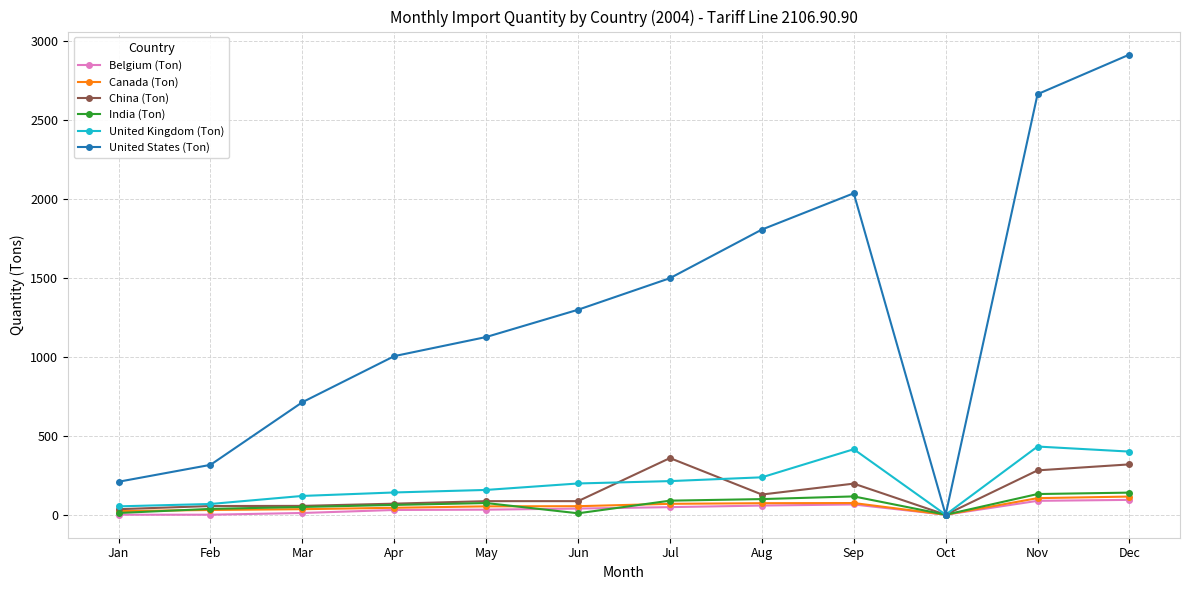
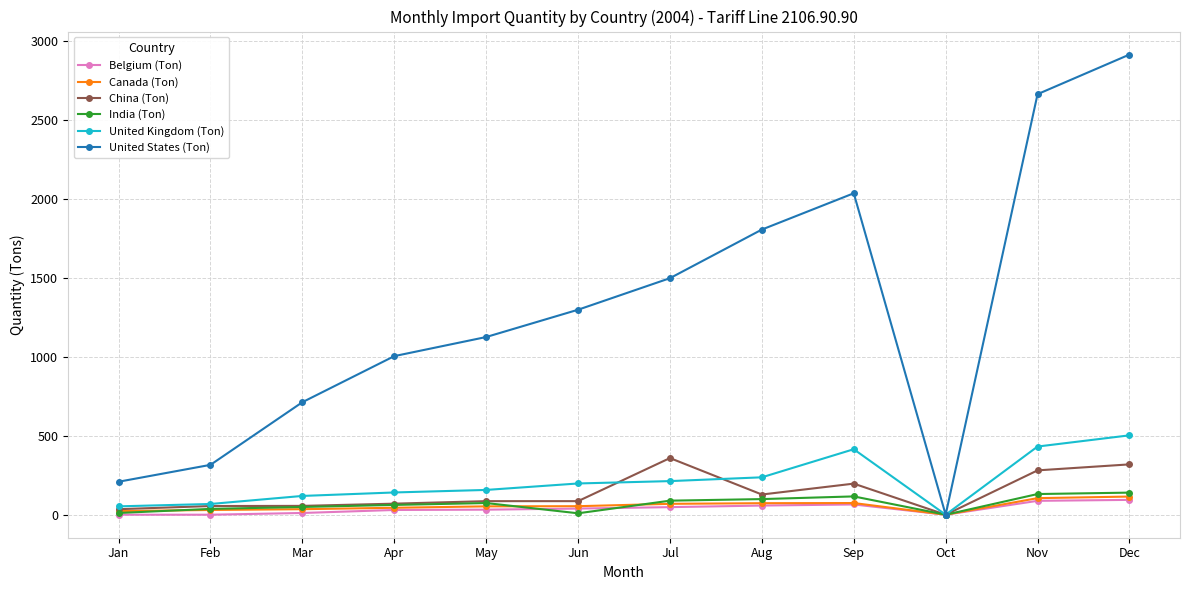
  {
    "Belgium (Ton)": {
      "Feb": 0,
      "Mar": 10,
      "May": 30,
      "Jul": 50,
      "Nov": 90,
      "Dec": 90
    },
    "Canada (Ton)": {
      "May": 50,
      "Jul": 70,
      "Nov": 110,
      "Dec": 120
    },
    "China (Ton)": {
      "Jun": 90,
      "Jul": 360,
      "Aug": 130,
      "Sep": 200,
      "Nov": 280,
      "Dec": 320
    },
    "India (Ton)": {
      "Jun": 10,
      "Jul": 90,
      "Aug": 100,
      "Sep": 120,
      "Nov": 130,
      "Dec": 140
    },
    "United Kingdom (Ton)": {
      "Jan": 50,
      "Mar": 120,
      "Apr": 140,
      "May": 160,
      "Jun": 200,
      "Jul": 210,
      "Aug": 240,
      "Sep": 420,
      "Nov": 430,
-     "Dec": 400
+     "Dec": 500
    },
    "United States (Ton)": {
      "Jan": 210,
      "Feb": 320,
      "Mar": 710,
      "Apr": 1010,
      "May": 1130,
      "Jun": 1300,
      "Jul": 1500,
      "Aug": 1810,
      "Sep": 2040,
      "Nov": 2670,
      "Dec": 2920
    }
  }
